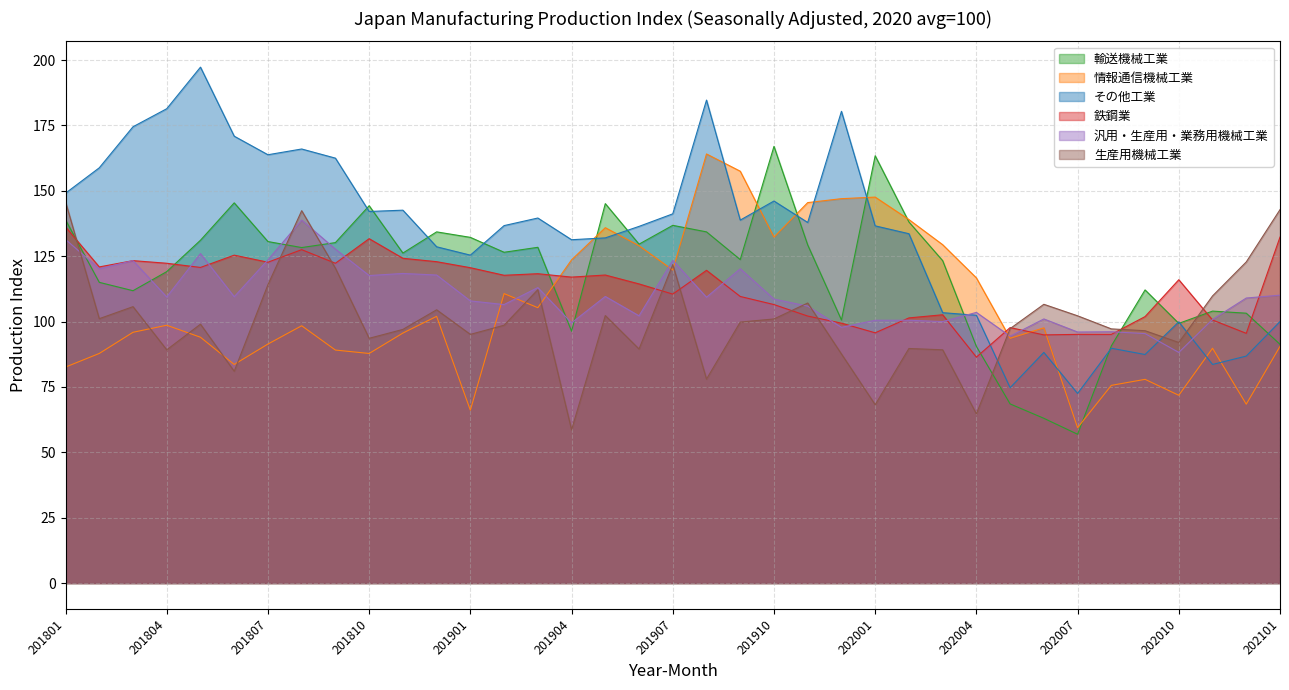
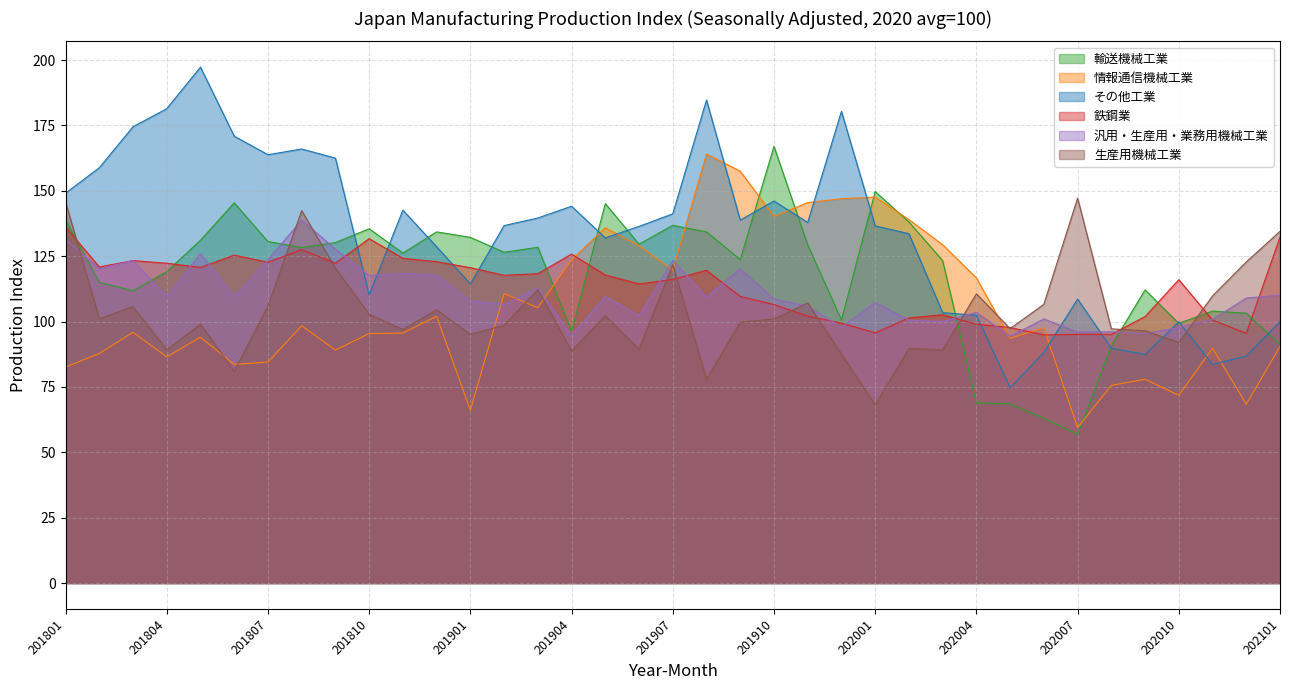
  {
    "輸送機械工業": {
      "201801": 139,
      "201804": 119,
      "201807": 131,
-     "201810": 144,
+     "201810": 136,
      "201901": 132,
      "201904": 96,
      "201907": 137,
      "201910": 167,
-     "202001": 163,
-     "202004": 91,
+     "202001": 150,
+     "202004": 69,
      "202007": 57
    },
    "情報通信機械工業": {
      "201801": 83,
-     "201804": 99,
-     "201807": 91,
-     "201810": 88,
+     "201804": 87,
+     "201807": 85,
+     "201810": 95,
      "201901": 66,
      "201904": 124,
      "201907": 120,
-     "201910": 132,
+     "201910": 140,
      "202001": 148,
      "202004": 117,
      "202007": 59,
      "202010": 72
    },
    "その他工業": {
      "201801": 149,
      "201804": 181,
      "201807": 164,
-     "201810": 142,
-     "201901": 125,
-     "201904": 131,
+     "201810": 110,
+     "201901": 114,
+     "201904": 144,
      "201907": 141,
      "201910": 146,
      "202001": 137,
      "202004": 102,
-     "202007": 73,
+     "202007": 109,
      "202101": 100
    },
    "鉄鋼業": {
      "201801": 136,
      "201804": 122,
      "201810": 132,
      "201901": 121,
-     "201904": 117,
-     "201907": 111,
+     "201904": 126,
+     "201907": 116,
      "201910": 107,
      "202001": 96,
-     "202004": 86,
+     "202004": 99,
      "202010": 116,
      "202101": 132
    },
    "汎用・生産用・業務用機械工業": {
      "201801": 131,
      "201804": 109,
      "201810": 118,
      "201901": 108,
-     "201904": 100,
+     "201904": 95,
      "201907": 123,
      "201910": 109,
-     "202001": 101,
+     "202001": 107,
      "202004": 104,
-     "202010": 88,
+     "202010": 98,
      "202101": 110
    },
    "生産用機械工業": {
      "201801": 146,
      "201804": 89,
-     "201807": 114,
-     "201810": 94,
+     "201807": 106,
+     "201810": 103,
      "201901": 95,
-     "201904": 59,
+     "201904": 89,
      "201907": 122,
      "201910": 101,
      "202001": 68,
-     "202004": 65,
-     "202007": 102,
+     "202004": 111,
+     "202007": 147,
      "202010": 92,
-     "202101": 143
+     "202101": 135
    }
  }
